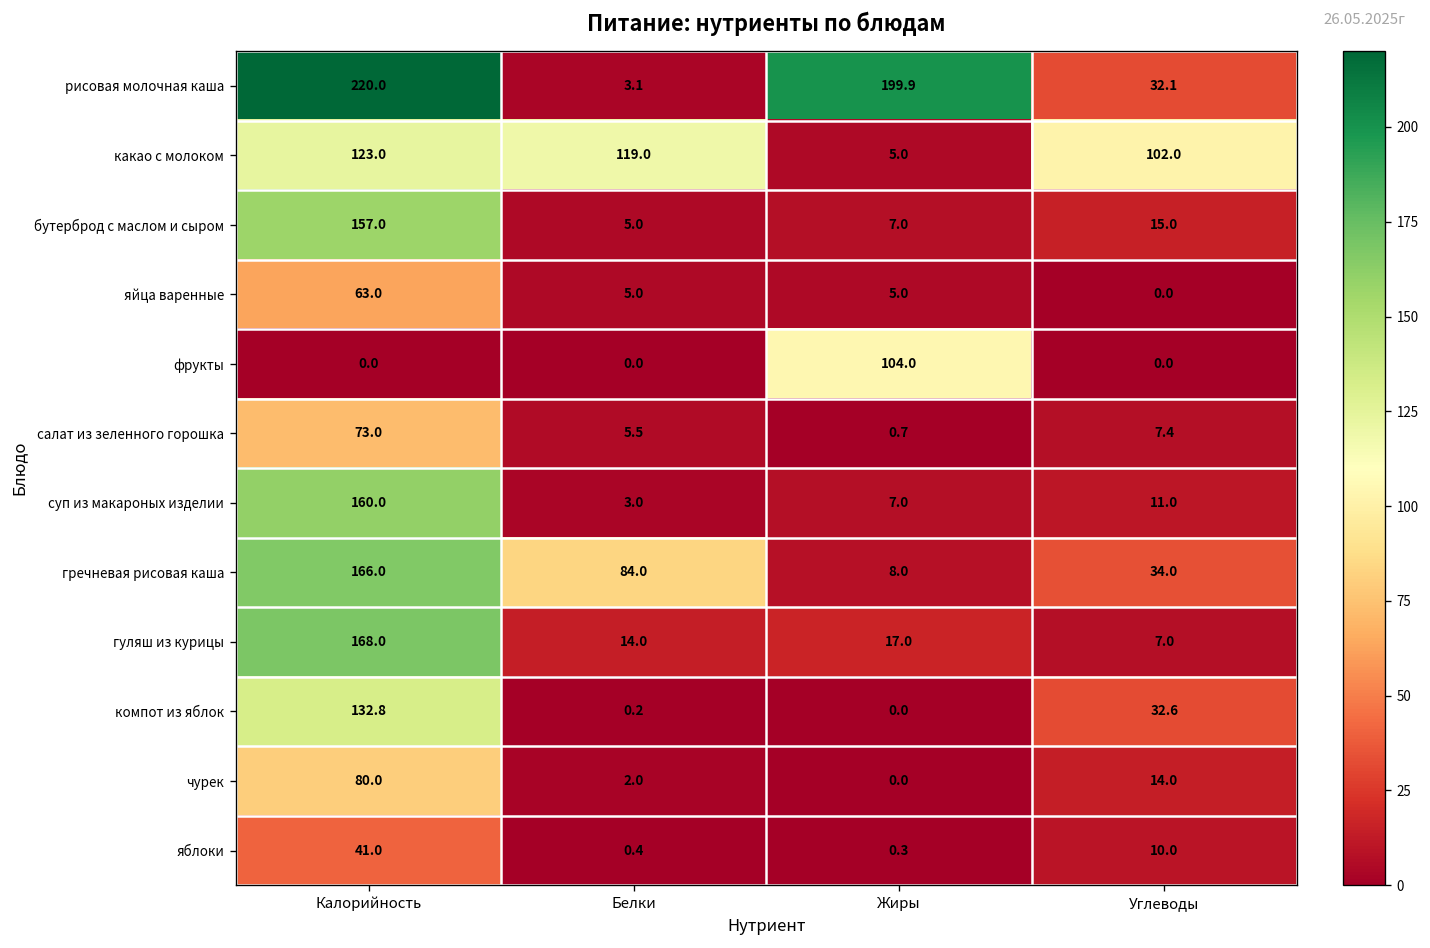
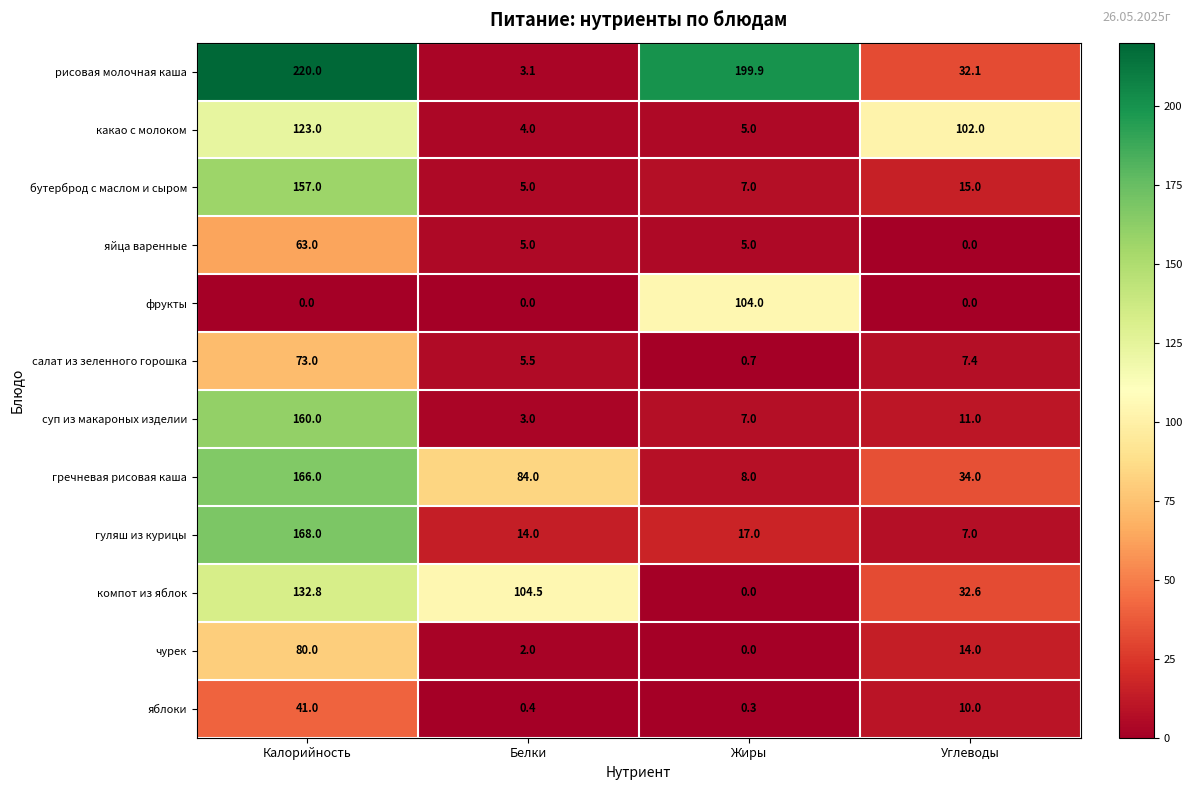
  {
    "рисовая молочная каша": {
      "Калорийность": 220.0,
      "Белки": 3.1,
      "Жиры": 199.9,
      "Углеводы": 32.1
    },
    "какао с молоком": {
      "Калорийность": 123.0,
-     "Белки": 119.0,
+     "Белки": 4.0,
      "Жиры": 5.0,
      "Углеводы": 102.0
    },
    "бутерброд с маслом и сыром": {
      "Калорийность": 157.0,
      "Белки": 5.0,
      "Жиры": 7.0,
      "Углеводы": 15.0
    },
    "яйца варенные": {
      "Калорийность": 63.0,
      "Белки": 5.0,
      "Жиры": 5.0,
      "Углеводы": 0.0
    },
    "фрукты": {
      "Калорийность": 0.0,
      "Белки": 0.0,
      "Жиры": 104.0,
      "Углеводы": 0.0
    },
    "салат из зеленного горошка": {
      "Калорийность": 73.0,
      "Белки": 5.5,
      "Жиры": 0.7,
      "Углеводы": 7.4
    },
    "суп из макароных изделии": {
      "Калорийность": 160.0,
      "Белки": 3.0,
      "Жиры": 7.0,
      "Углеводы": 11.0
    },
    "гречневая рисовая каша": {
      "Калорийность": 166.0,
      "Белки": 84.0,
      "Жиры": 8.0,
      "Углеводы": 34.0
    },
    "гуляш из курицы": {
      "Калорийность": 168.0,
      "Белки": 14.0,
      "Жиры": 17.0,
      "Углеводы": 7.0
    },
    "компот из яблок": {
      "Калорийность": 132.8,
-     "Белки": 0.2,
+     "Белки": 104.5,
      "Жиры": 0.0,
      "Углеводы": 32.6
    },
    "чурек": {
      "Калорийность": 80.0,
      "Белки": 2.0,
      "Жиры": 0.0,
      "Углеводы": 14.0
    },
    "яблоки": {
      "Калорийность": 41.0,
      "Белки": 0.4,
      "Жиры": 0.3,
      "Углеводы": 10.0
    }
  }
